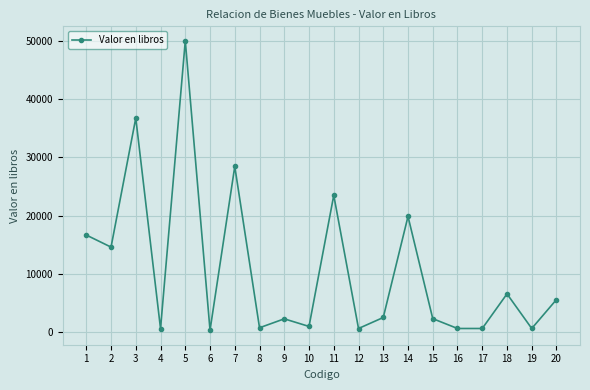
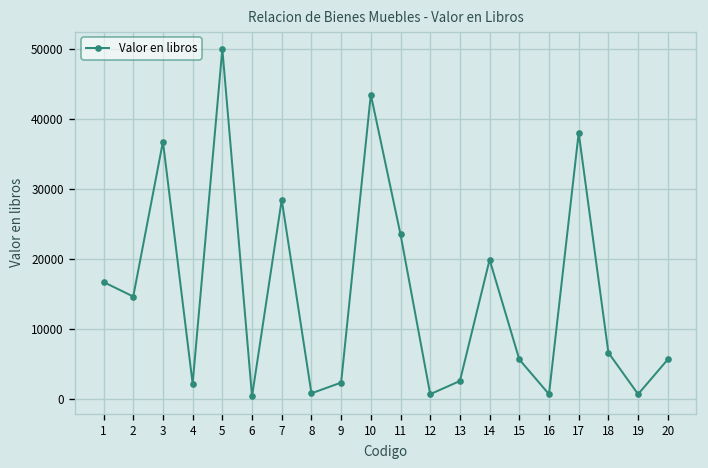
  {
    "1": 17000,
    "2": 15000,
    "3": 37000,
-   "4": 1000,
+   "4": 2000,
    "5": 50000,
    "6": 0,
    "7": 28000,
    "8": 1000,
    "9": 2000,
-   "10": 1000,
+   "10": 43000,
    "11": 23000,
    "12": 1000,
    "13": 3000,
    "14": 20000,
-   "15": 2000,
+   "15": 6000,
    "16": 1000,
-   "17": 1000,
+   "17": 38000,
    "18": 7000,
    "19": 1000,
    "20": 6000
  }
